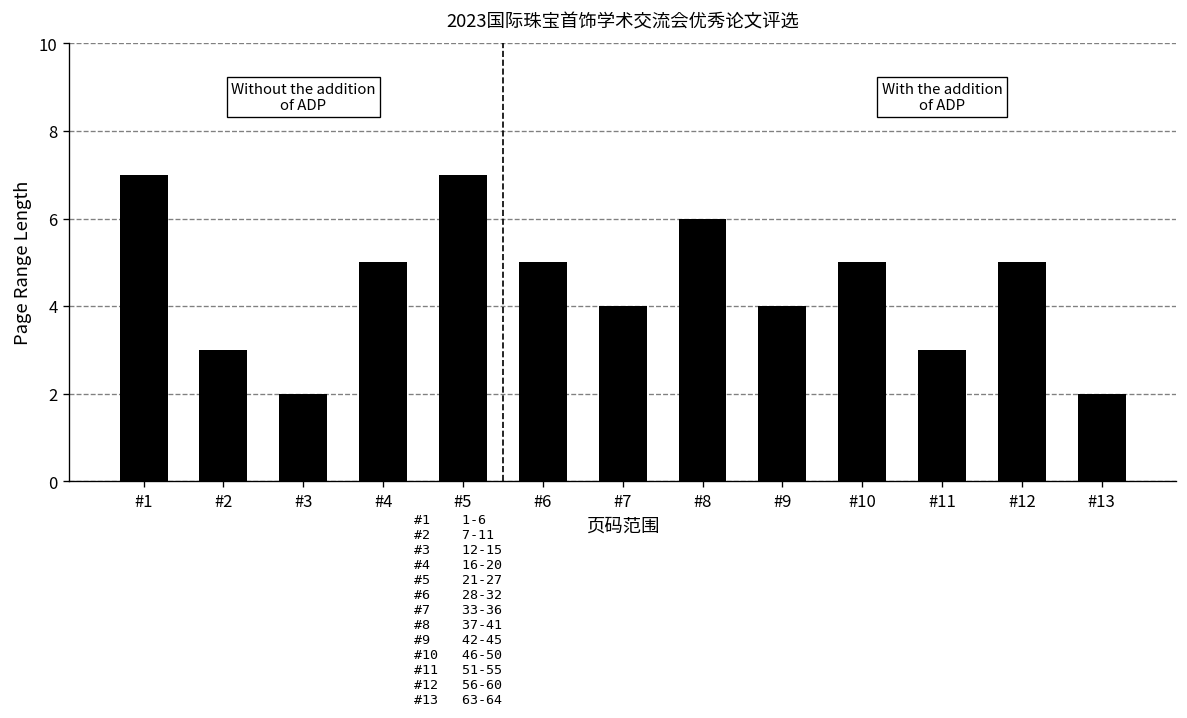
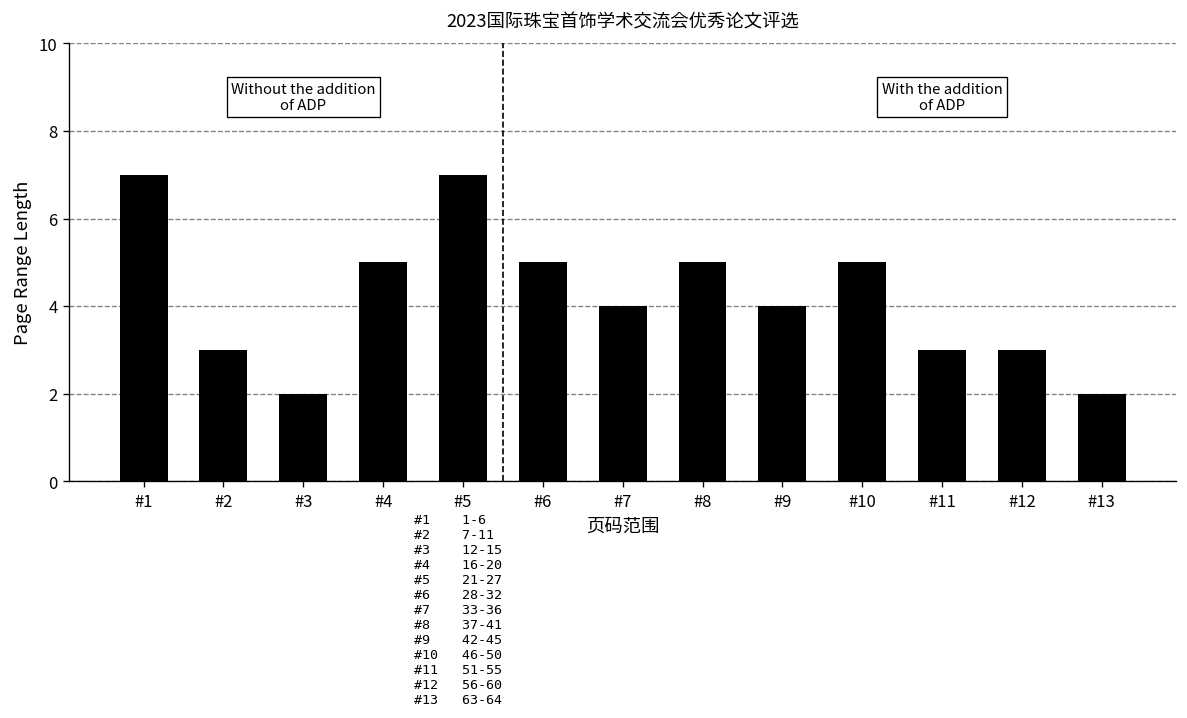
  {
    "#1": 7,
    "#2": 3,
    "#3": 2,
    "#4": 5,
    "#5": 7,
    "#6": 5,
    "#7": 4,
-   "#8": 6,
+   "#8": 5,
    "#9": 4,
    "#10": 5,
    "#11": 3,
-   "#12": 5,
+   "#12": 3,
    "#13": 2
  }
